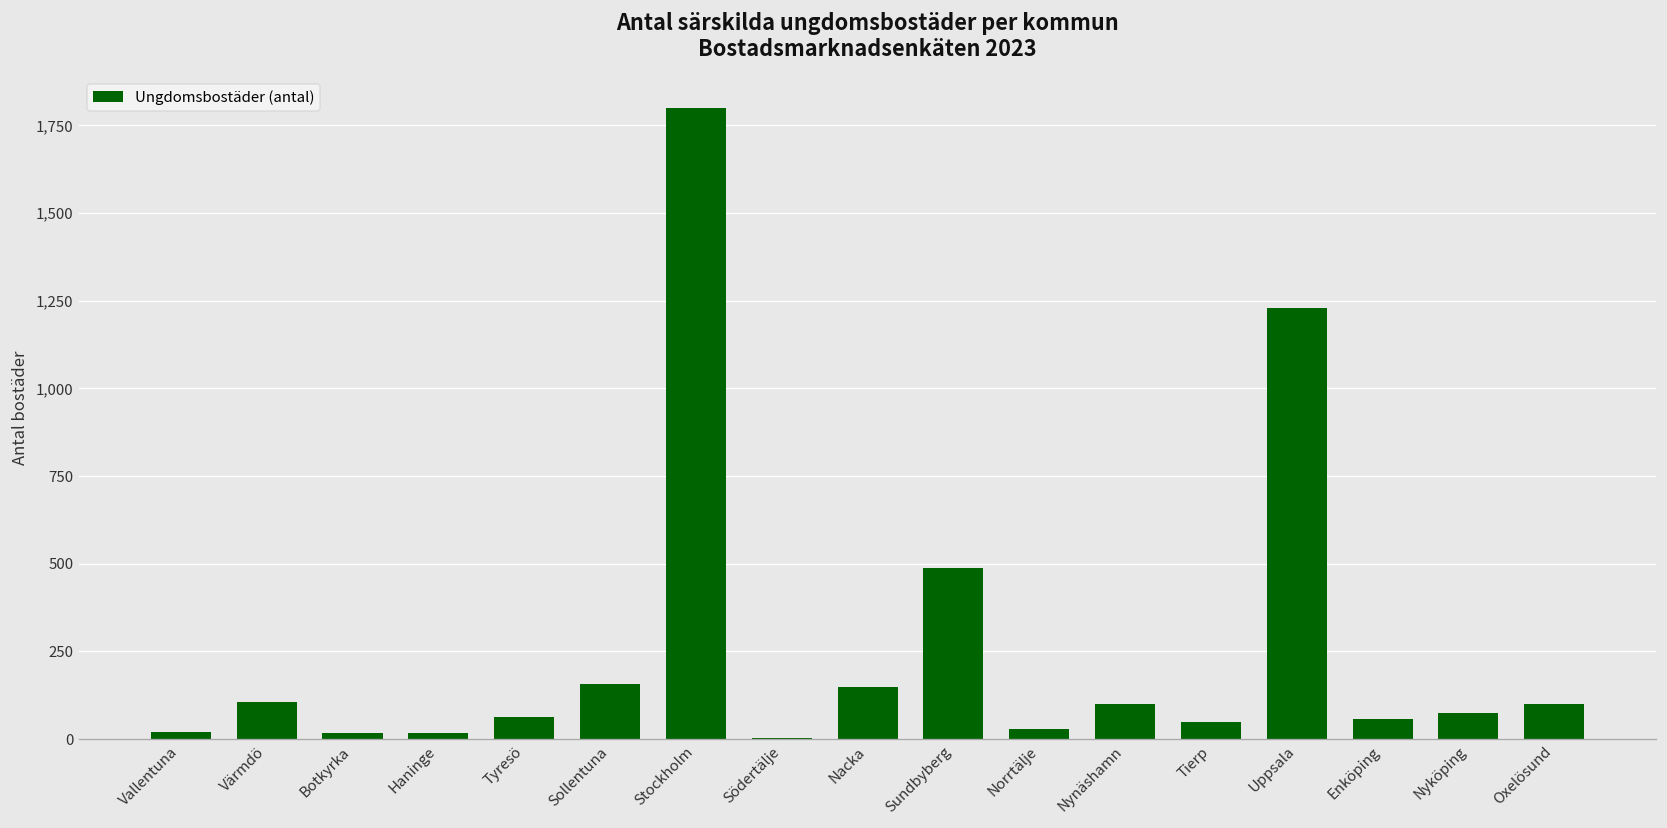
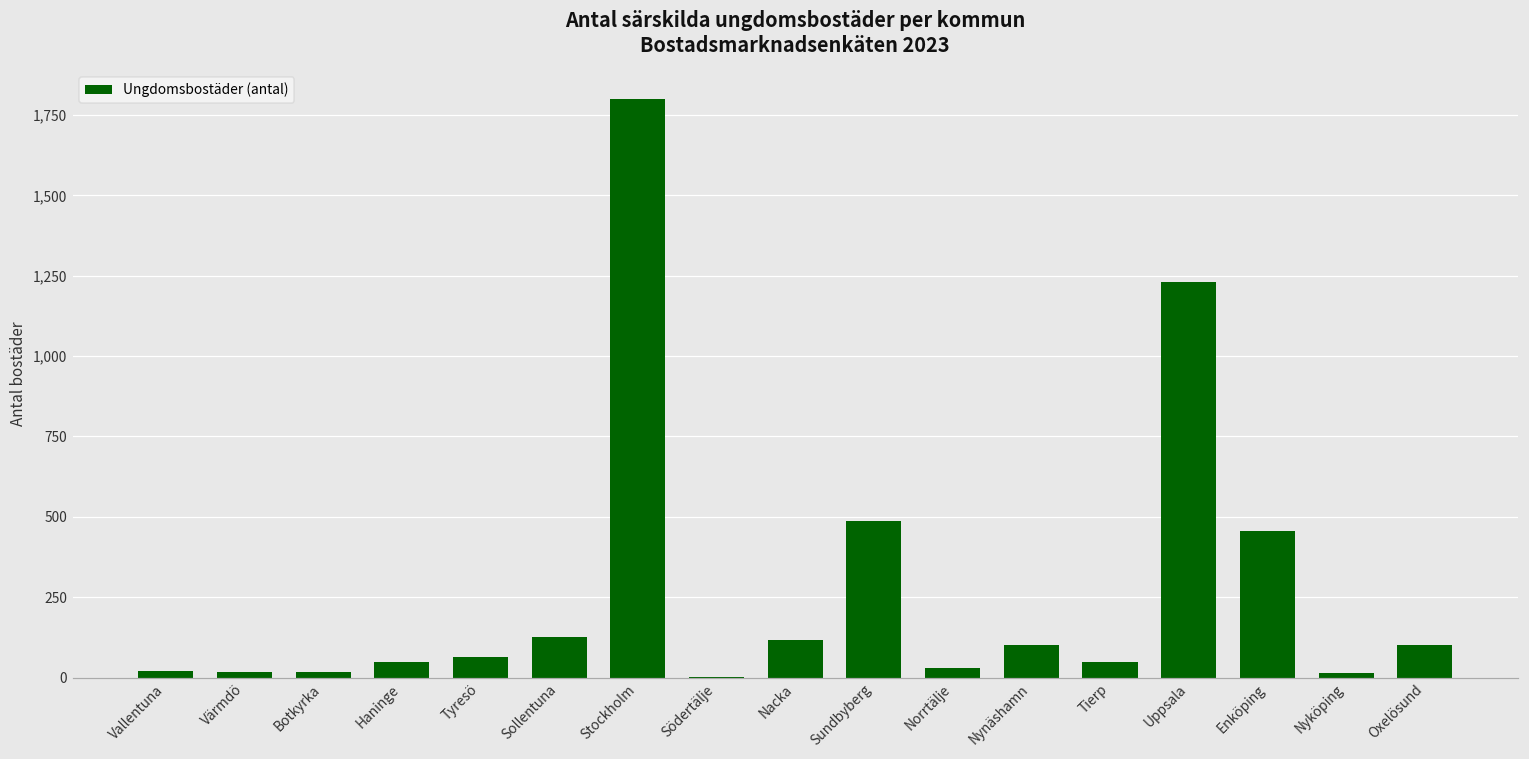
  {
    "Vallentuna": "20",
-   "Värmdö": "110",
+   "Värmdö": "20",
    "Botkyrka": "20",
-   "Haninge": "20",
+   "Haninge": "50",
    "Tyresö": "60",
-   "Sollentuna": "160",
+   "Sollentuna": "130",
    "Stockholm": "1,800",
-   "Nacka": "150",
+   "Nacka": "120",
    "Sundbyberg": "490",
    "Norrtälje": "30",
    "Nynäshamn": "100",
    "Tierp": "50",
    "Uppsala": "1,230",
-   "Enköping": "60",
-   "Nyköping": "70",
+   "Enköping": "460",
+   "Nyköping": "20",
    "Oxelösund": "100"
  }
